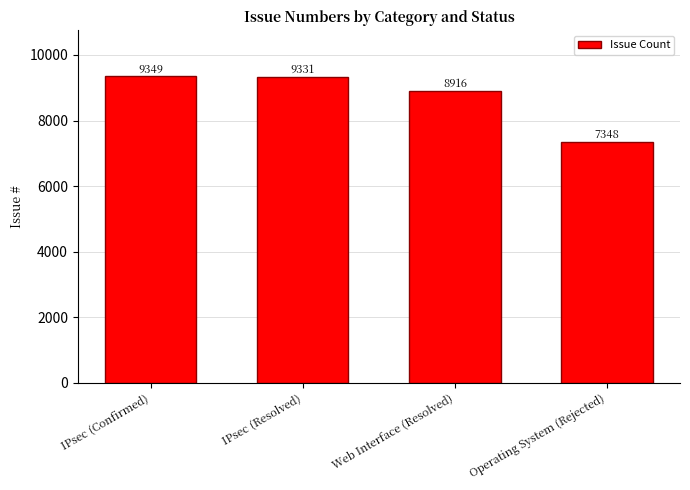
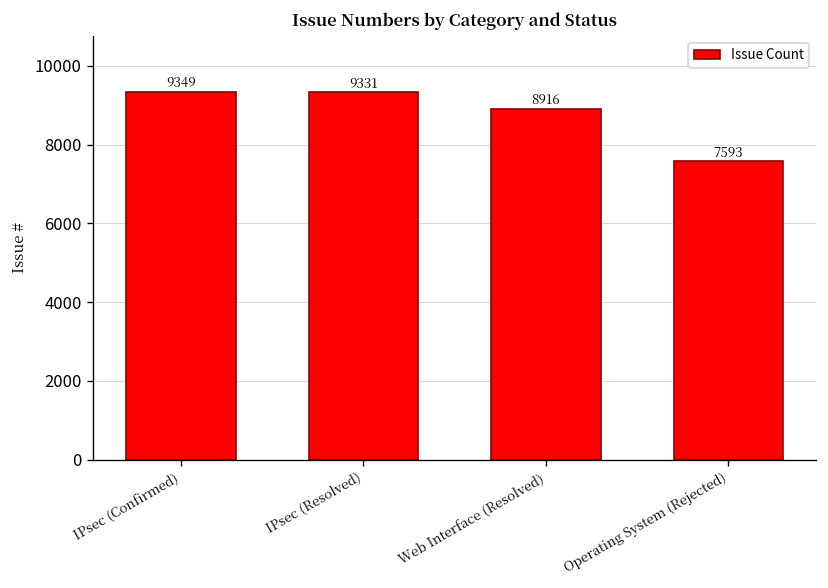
  {
    "IPsec (Confirmed)": 9349,
    "IPsec (Resolved)": 9331,
    "Web Interface (Resolved)": 8916,
-   "Operating System (Rejected)": 7348
+   "Operating System (Rejected)": 7593
  }
